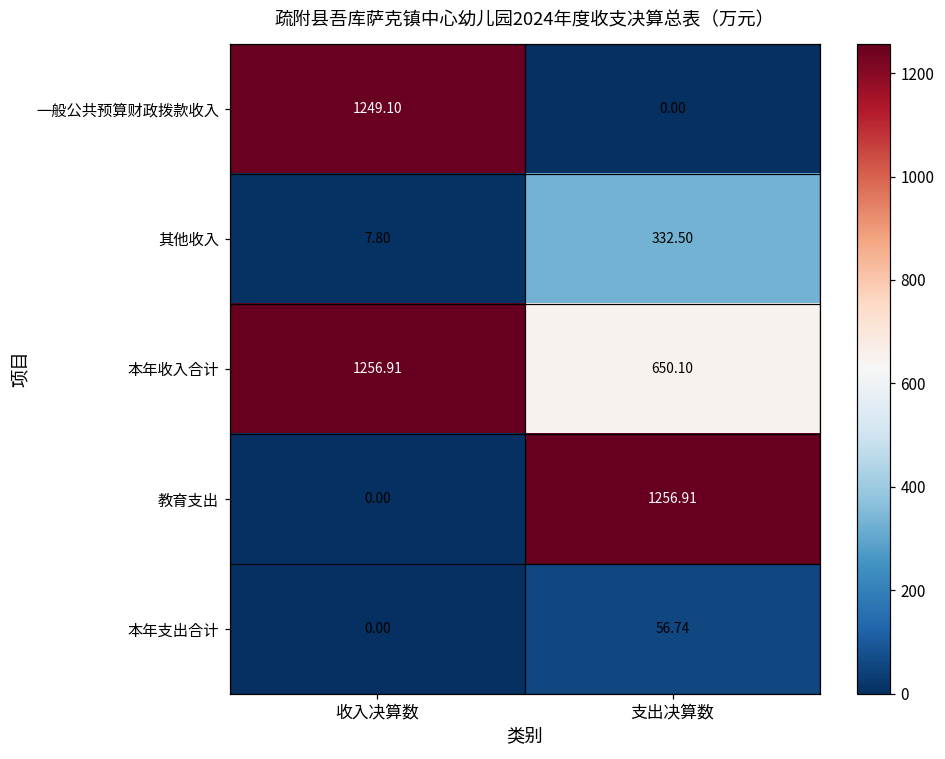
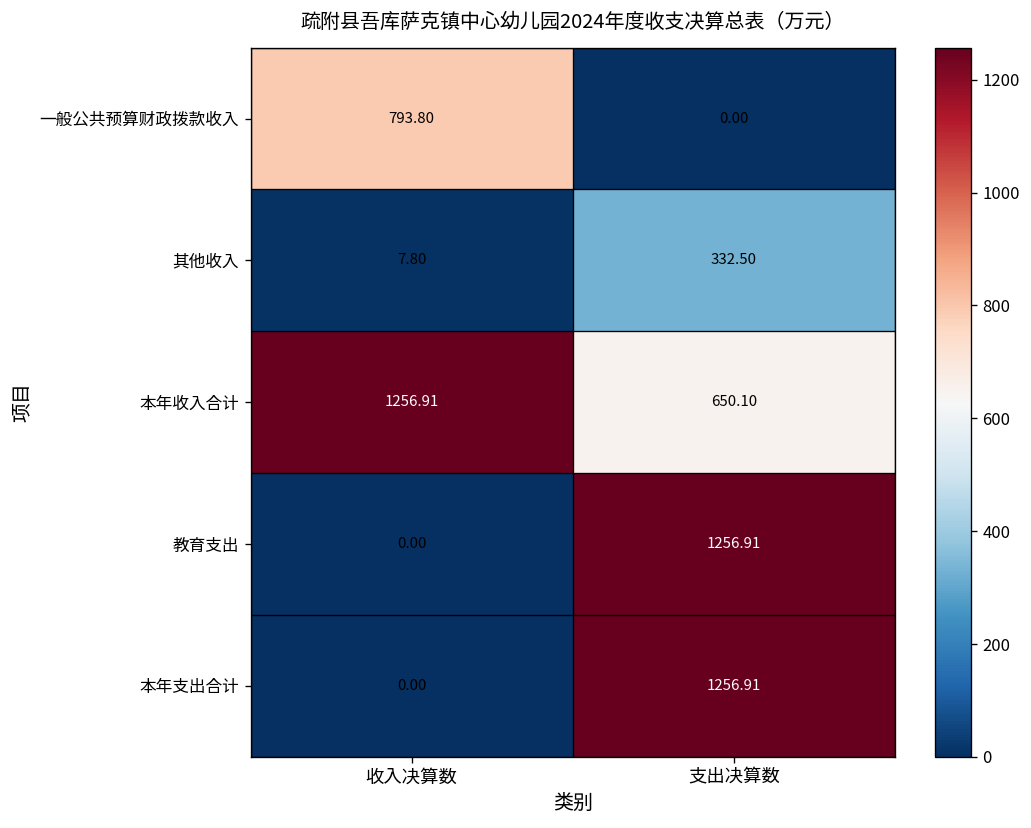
  {
    "一般公共预算财政拨款收入": {
-     "收入决算数": 1249.10,
+     "收入决算数": 793.80,
      "支出决算数": 0.00
    },
    "其他收入": {
      "收入决算数": 7.80,
      "支出决算数": 332.50
    },
    "本年收入合计": {
      "收入决算数": 1256.91,
      "支出决算数": 650.10
    },
    "教育支出": {
      "收入决算数": 0.00,
      "支出决算数": 1256.91
    },
    "本年支出合计": {
      "收入决算数": 0.00,
-     "支出决算数": 56.74
+     "支出决算数": 1256.91
    }
  }
